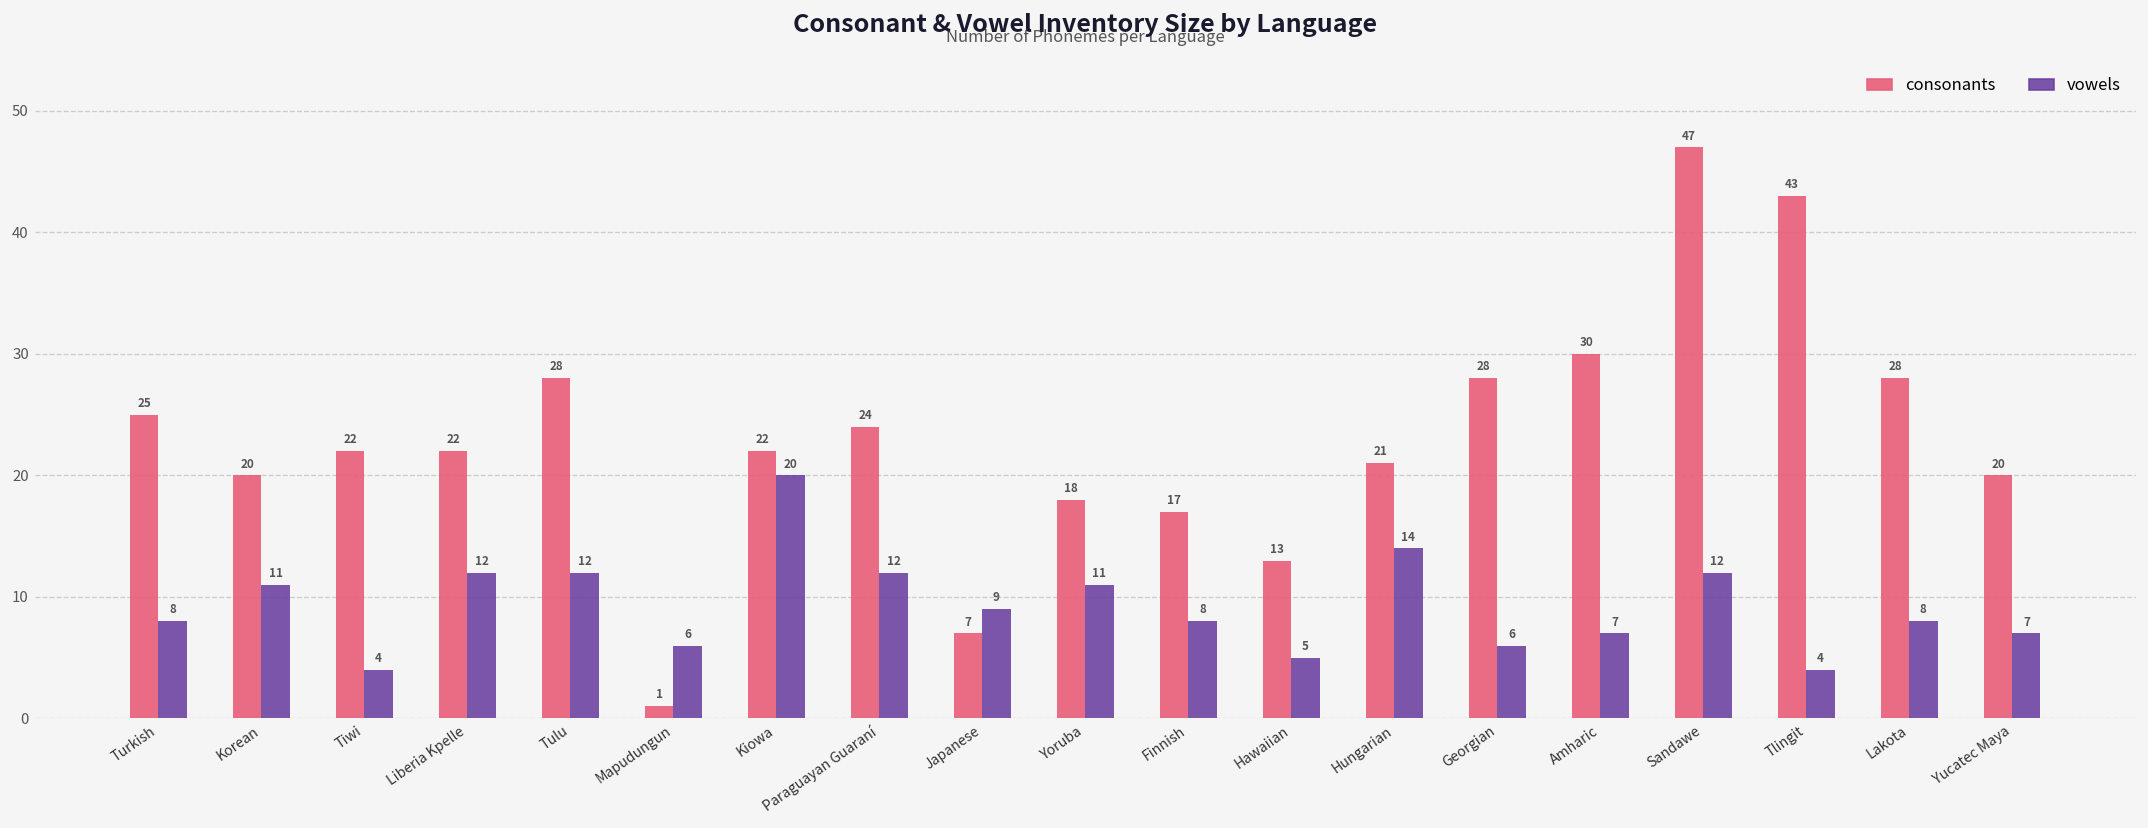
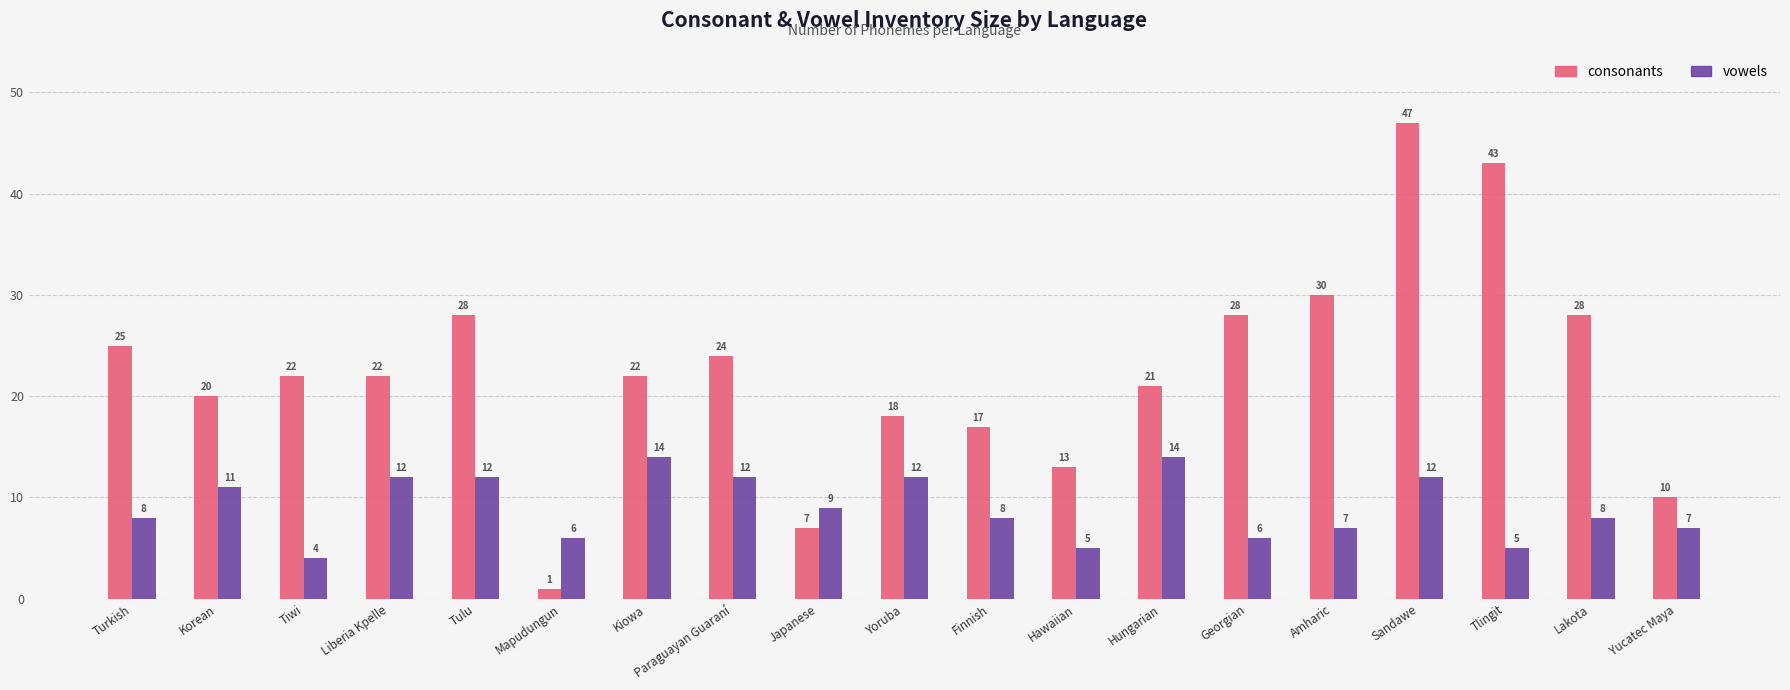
  {
    "consonants": {
      "Turkish": 25,
      "Korean": 20,
      "Tiwi": 22,
      "Liberia Kpelle": 22,
      "Tulu": 28,
      "Mapudungun": 1,
      "Kiowa": 22,
      "Paraguayan Guaraní": 24,
      "Japanese": 7,
      "Yoruba": 18,
      "Finnish": 17,
      "Hawaiian": 13,
      "Hungarian": 21,
      "Georgian": 28,
      "Amharic": 30,
      "Sandawe": 47,
      "Tlingit": 43,
      "Lakota": 28,
-     "Yucatec Maya": 20
+     "Yucatec Maya": 10
    },
    "vowels": {
      "Turkish": 8,
      "Korean": 11,
      "Tiwi": 4,
      "Liberia Kpelle": 12,
      "Tulu": 12,
      "Mapudungun": 6,
-     "Kiowa": 20,
+     "Kiowa": 14,
      "Paraguayan Guaraní": 12,
      "Japanese": 9,
-     "Yoruba": 11,
+     "Yoruba": 12,
      "Finnish": 8,
      "Hawaiian": 5,
      "Hungarian": 14,
      "Georgian": 6,
      "Amharic": 7,
      "Sandawe": 12,
-     "Tlingit": 4,
+     "Tlingit": 5,
      "Lakota": 8,
      "Yucatec Maya": 7
    }
  }
